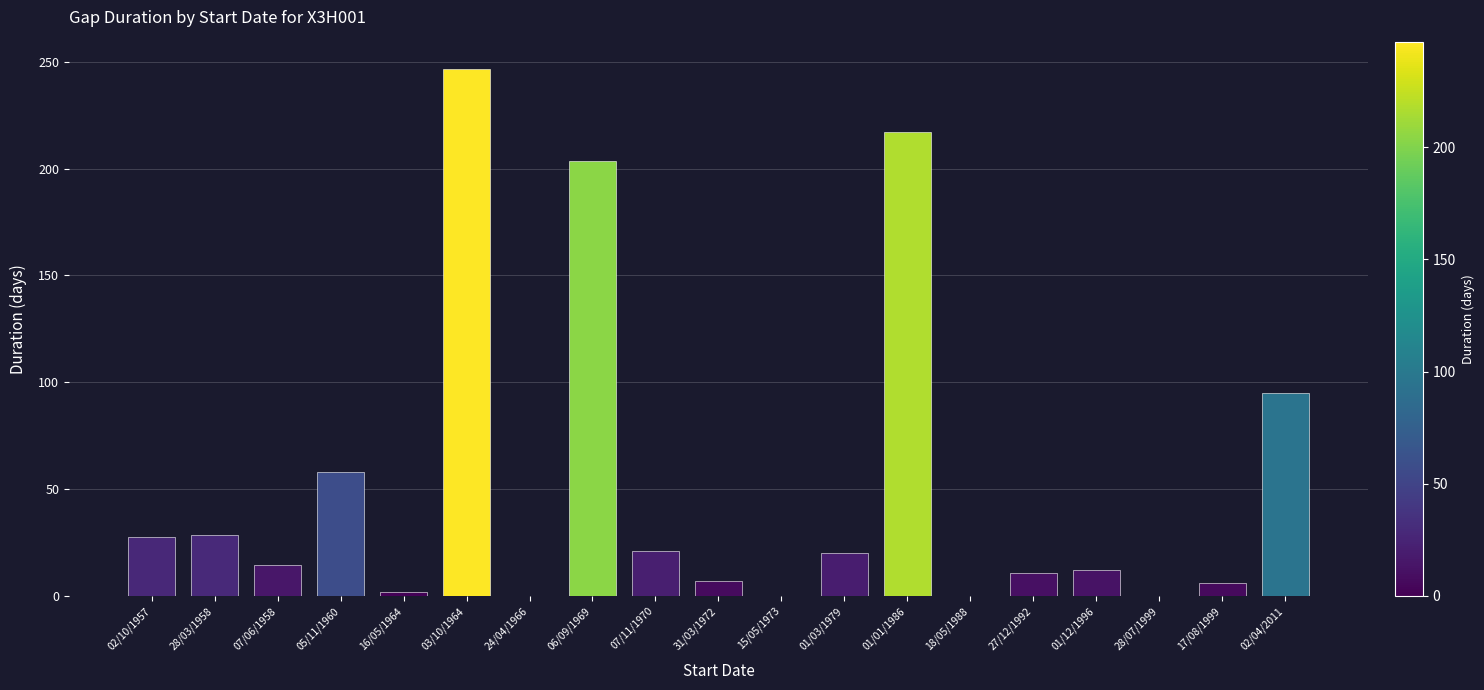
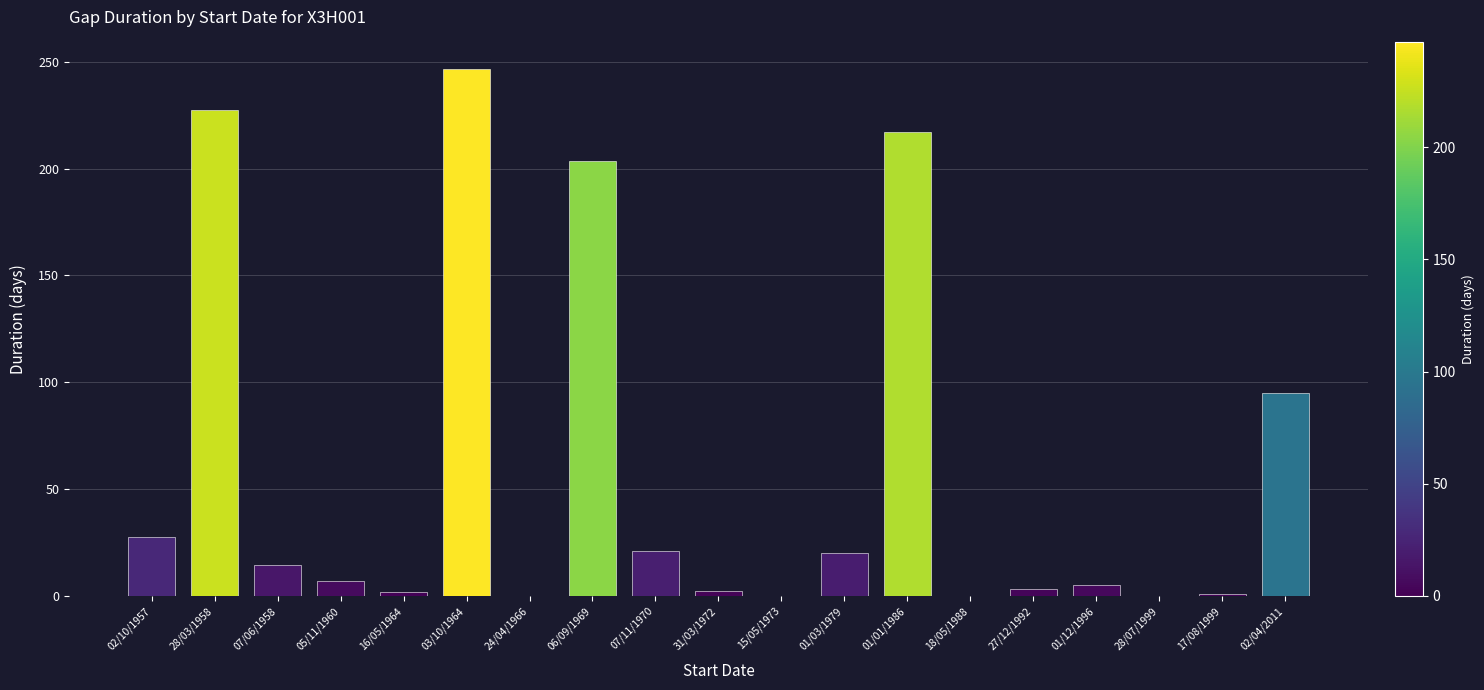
  {
    "02/10/1957": 28,
-   "28/03/1958": 28,
+   "28/03/1958": 227,
    "07/06/1958": 15,
-   "05/11/1960": 58,
+   "05/11/1960": 7,
    "16/05/1964": 2,
    "03/10/1964": 247,
    "24/04/1966": 0,
    "06/09/1969": 204,
    "07/11/1970": 21,
-   "31/03/1972": 7,
+   "31/03/1972": 2,
    "15/05/1973": 0,
    "01/03/1979": 20,
    "01/01/1986": 217,
    "18/05/1988": 0,
-   "27/12/1992": 10,
-   "01/12/1996": 12,
+   "27/12/1992": 3,
+   "01/12/1996": 5,
    "28/07/1999": 0,
-   "17/08/1999": 6,
+   "17/08/1999": 1,
    "02/04/2011": 95
  }
